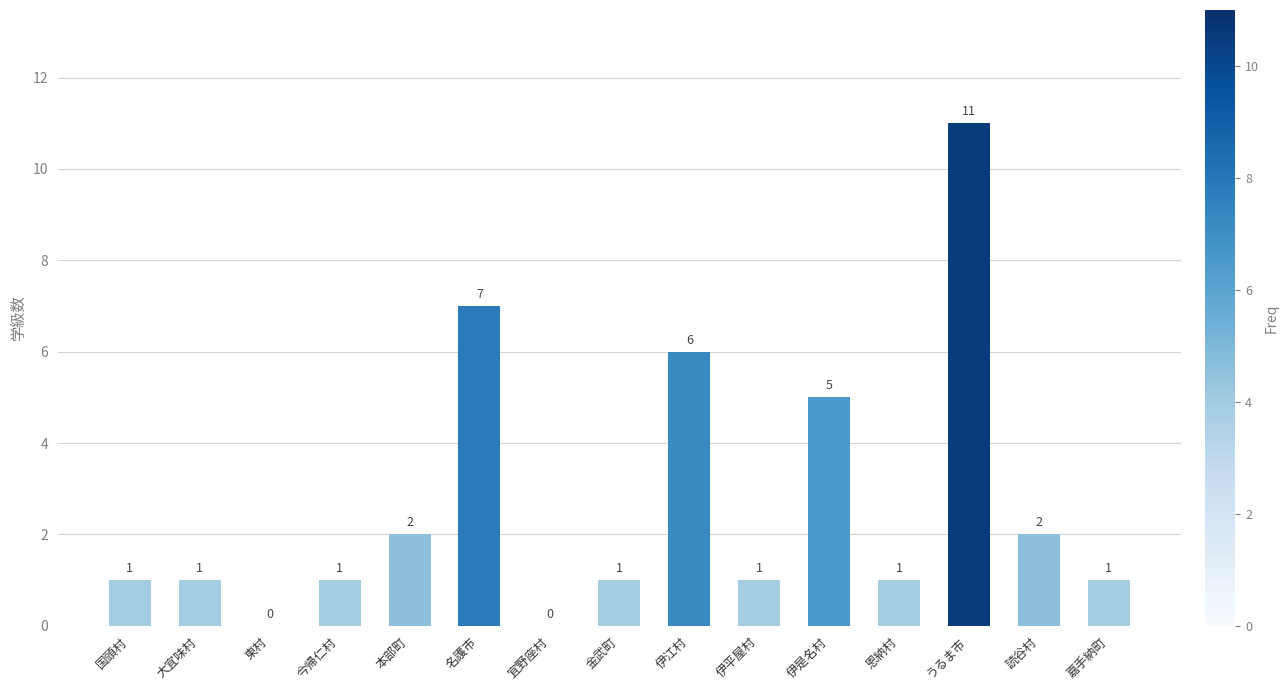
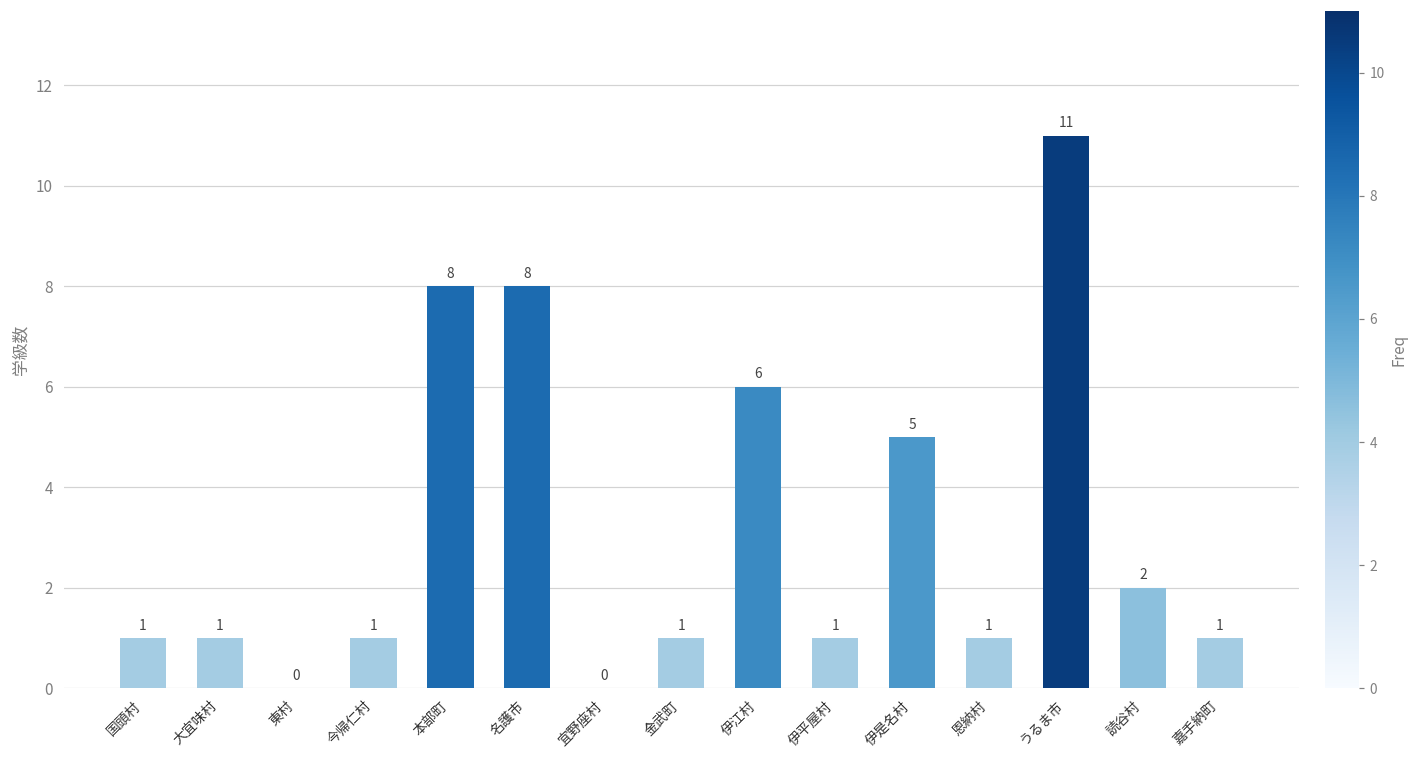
  {
    "国頭村": 1,
    "大宜味村": 1,
    "東村": 0,
    "今帰仁村": 1,
-   "本部町": 2,
-   "名護市": 7,
+   "本部町": 8,
+   "名護市": 8,
    "宜野座村": 0,
    "金武町": 1,
    "伊江村": 6,
    "伊平屋村": 1,
    "伊是名村": 5,
    "恩納村": 1,
    "うるま市": 11,
    "読谷村": 2,
    "嘉手納町": 1
  }
